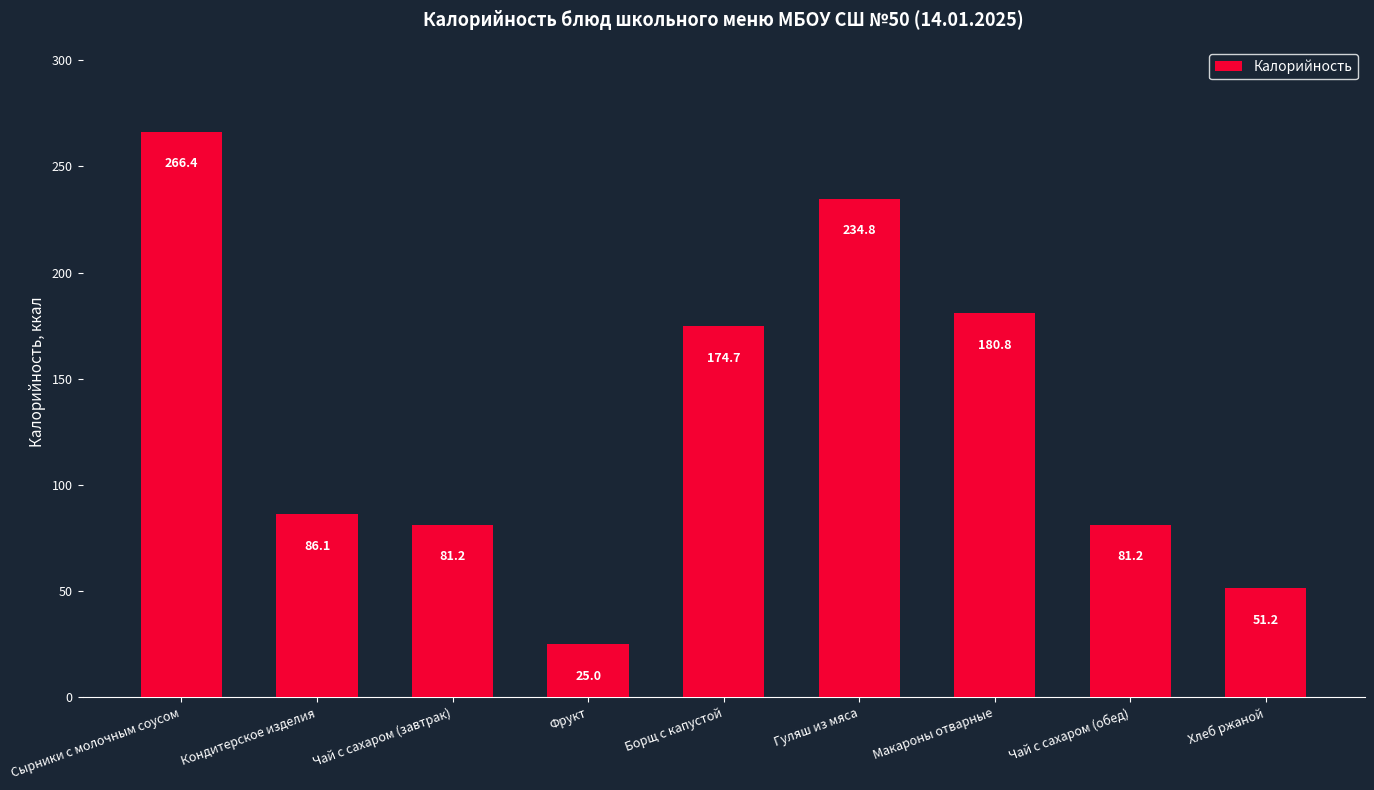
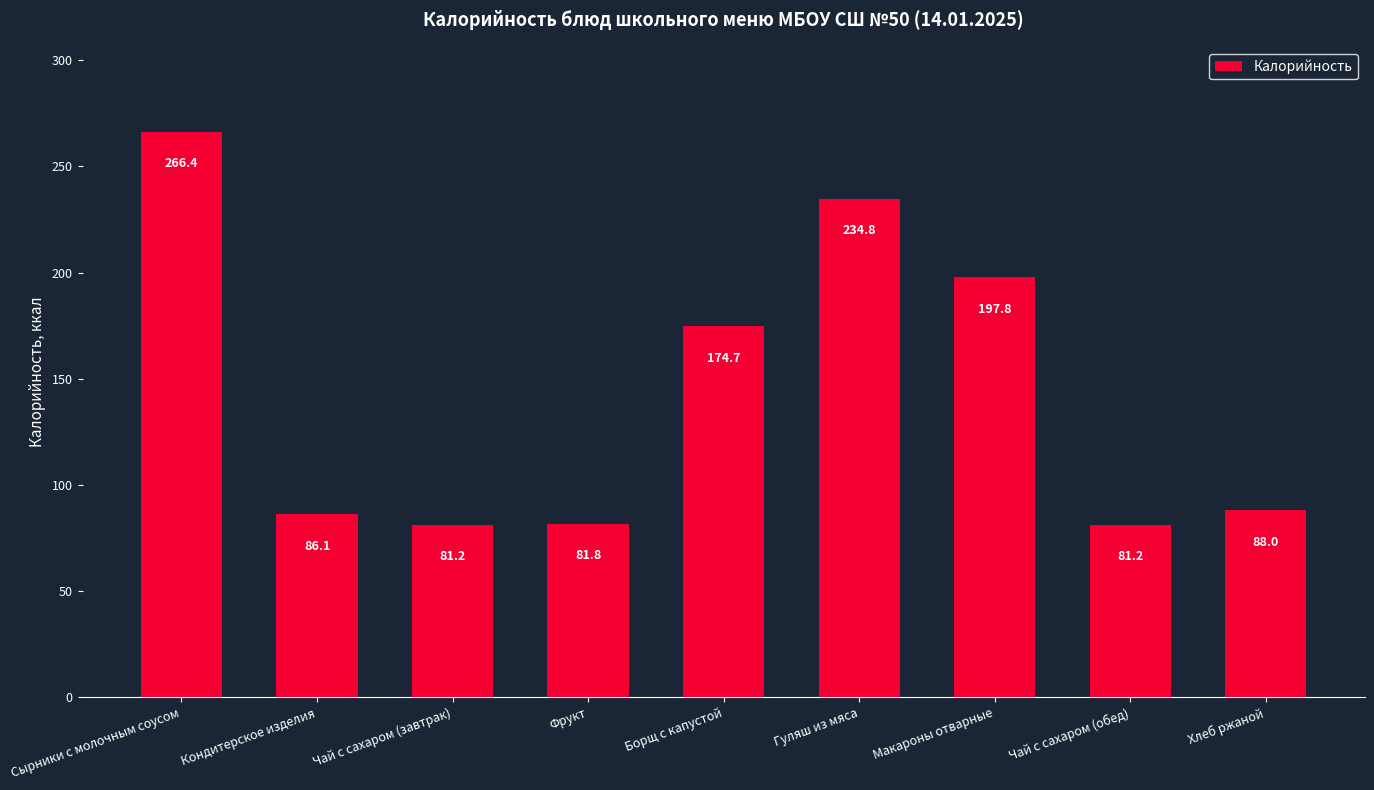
  {
    "Сырники с молочным соусом": 266.4,
    "Кондитерское изделия": 86.1,
    "Чай с сахаром (завтрак)": 81.2,
-   "Фрукт": 25.0,
+   "Фрукт": 81.8,
    "Борщ с капустой": 174.7,
    "Гуляш из мяса": 234.8,
-   "Макароны отварные": 180.8,
+   "Макароны отварные": 197.8,
    "Чай с сахаром (обед)": 81.2,
-   "Хлеб ржаной": 51.2
+   "Хлеб ржаной": 88.0
  }
